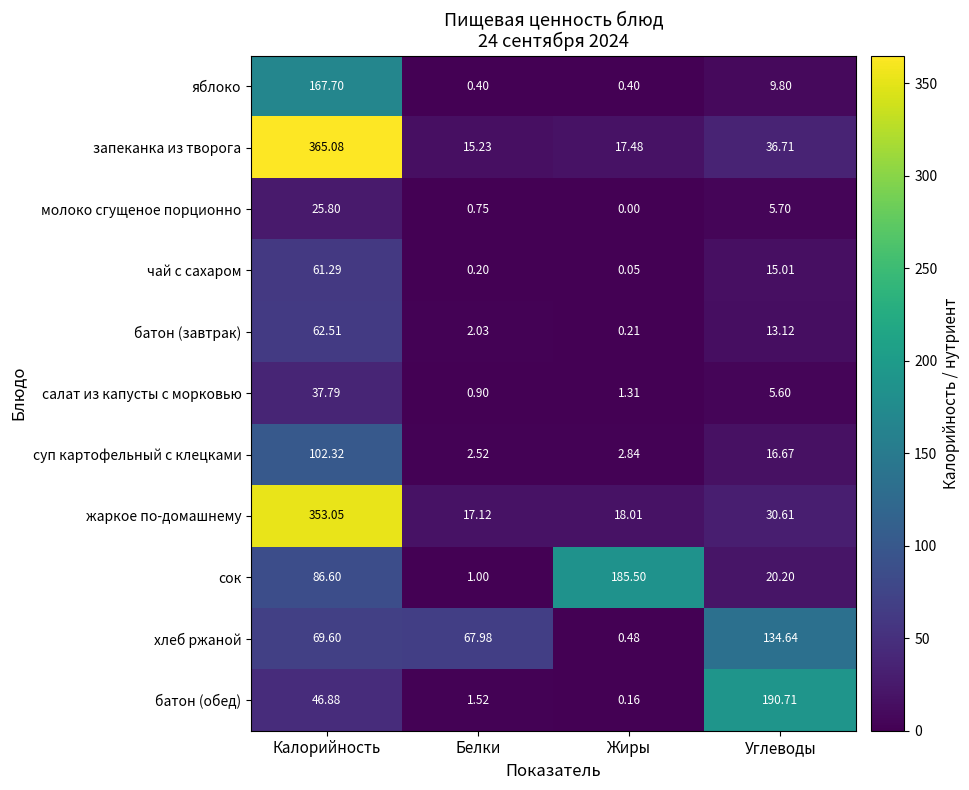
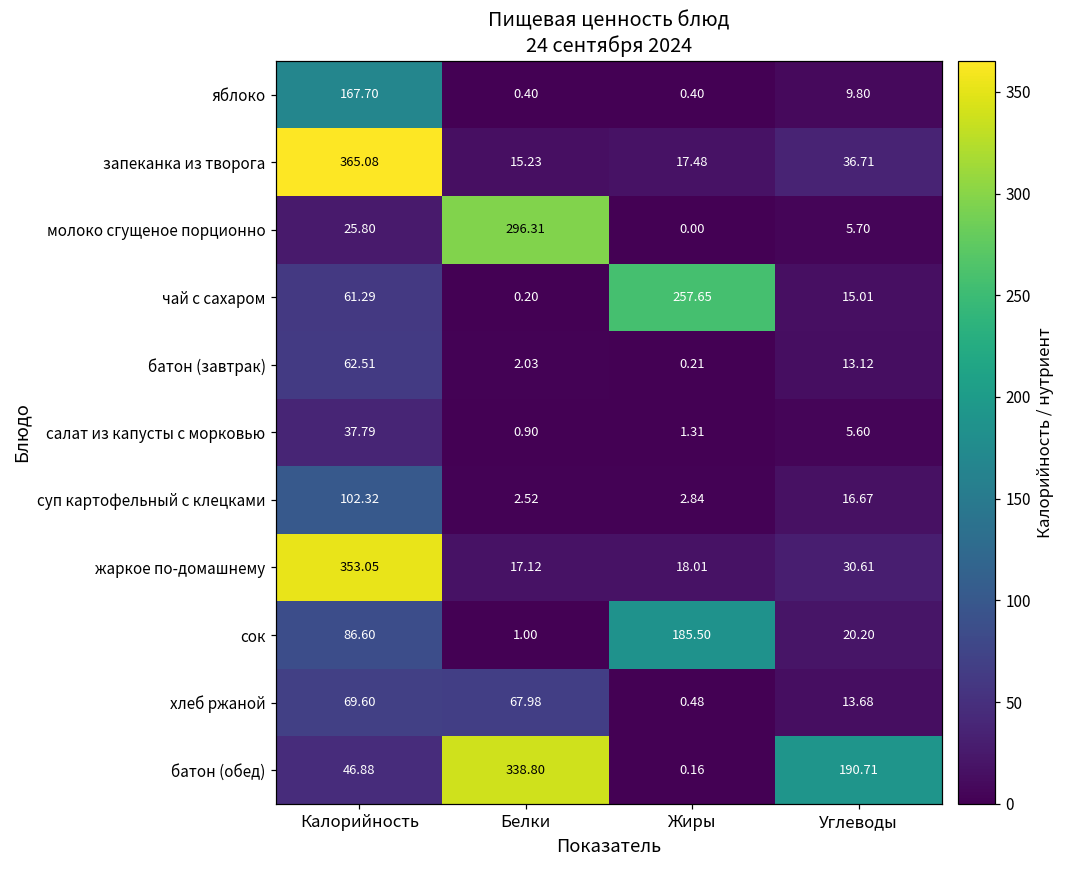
  {
    "яблоко": {
      "Калорийность": 167.70,
      "Белки": 0.40,
      "Жиры": 0.40,
      "Углеводы": 9.80
    },
    "запеканка из творога": {
      "Калорийность": 365.08,
      "Белки": 15.23,
      "Жиры": 17.48,
      "Углеводы": 36.71
    },
    "молоко сгущеное порционно": {
      "Калорийность": 25.80,
-     "Белки": 0.75,
+     "Белки": 296.31,
      "Жиры": 0.00,
      "Углеводы": 5.70
    },
    "чай с сахаром": {
      "Калорийность": 61.29,
      "Белки": 0.20,
-     "Жиры": 0.05,
+     "Жиры": 257.65,
      "Углеводы": 15.01
    },
    "батон (завтрак)": {
      "Калорийность": 62.51,
      "Белки": 2.03,
      "Жиры": 0.21,
      "Углеводы": 13.12
    },
    "салат из капусты с морковью": {
      "Калорийность": 37.79,
      "Белки": 0.90,
      "Жиры": 1.31,
      "Углеводы": 5.60
    },
    "суп картофельный с клецками": {
      "Калорийность": 102.32,
      "Белки": 2.52,
      "Жиры": 2.84,
      "Углеводы": 16.67
    },
    "жаркое по-домашнему": {
      "Калорийность": 353.05,
      "Белки": 17.12,
      "Жиры": 18.01,
      "Углеводы": 30.61
    },
    "сок": {
      "Калорийность": 86.60,
      "Белки": 1.00,
      "Жиры": 185.50,
      "Углеводы": 20.20
    },
    "хлеб ржаной": {
      "Калорийность": 69.60,
      "Белки": 67.98,
      "Жиры": 0.48,
-     "Углеводы": 134.64
+     "Углеводы": 13.68
    },
    "батон (обед)": {
      "Калорийность": 46.88,
-     "Белки": 1.52,
+     "Белки": 338.80,
      "Жиры": 0.16,
      "Углеводы": 190.71
    }
  }
